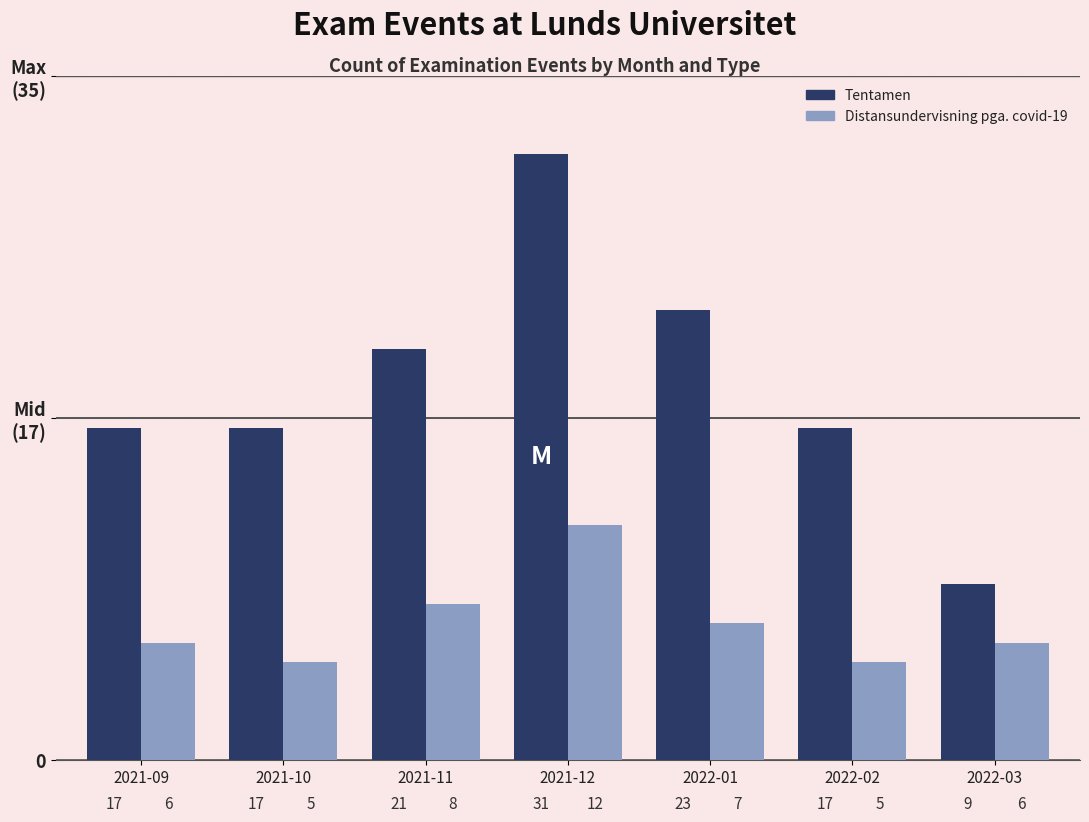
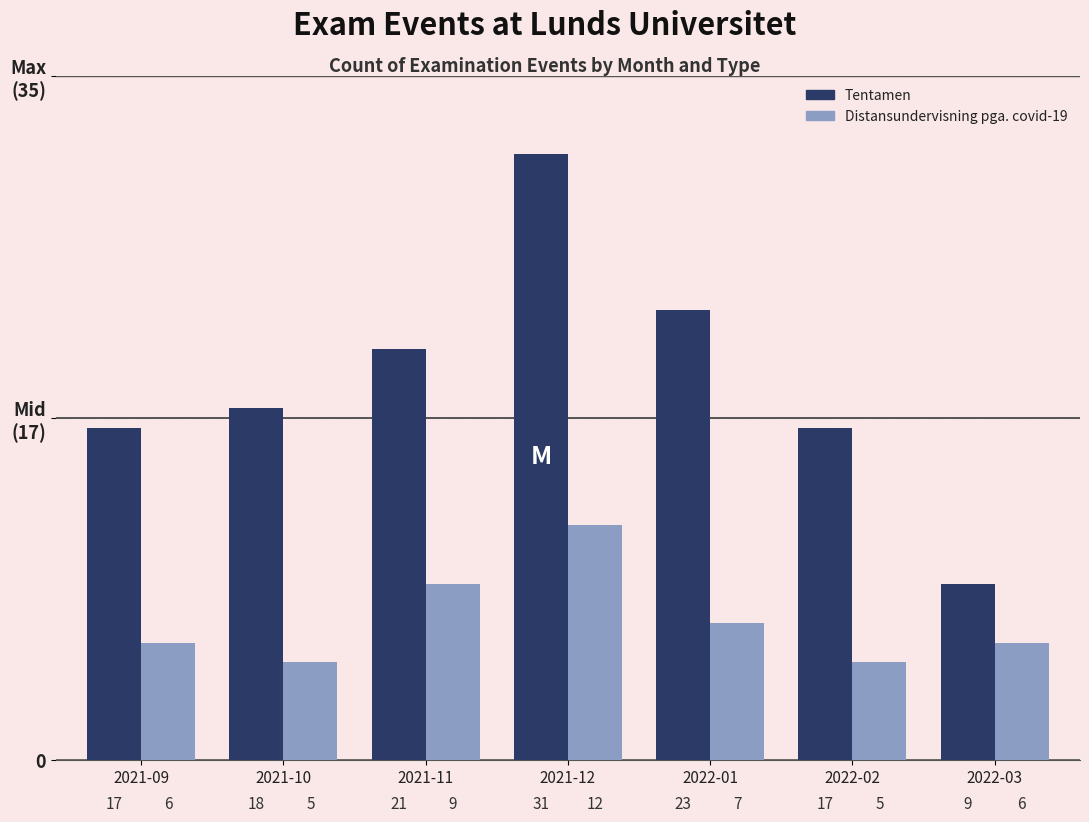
  {
    "Tentamen": {
-     "2021-10": 17
+     "2021-10": 18
    },
    "Distansundervisning pga. covid-19": {
-     "2021-11": 8
+     "2021-11": 9
    }
  }
